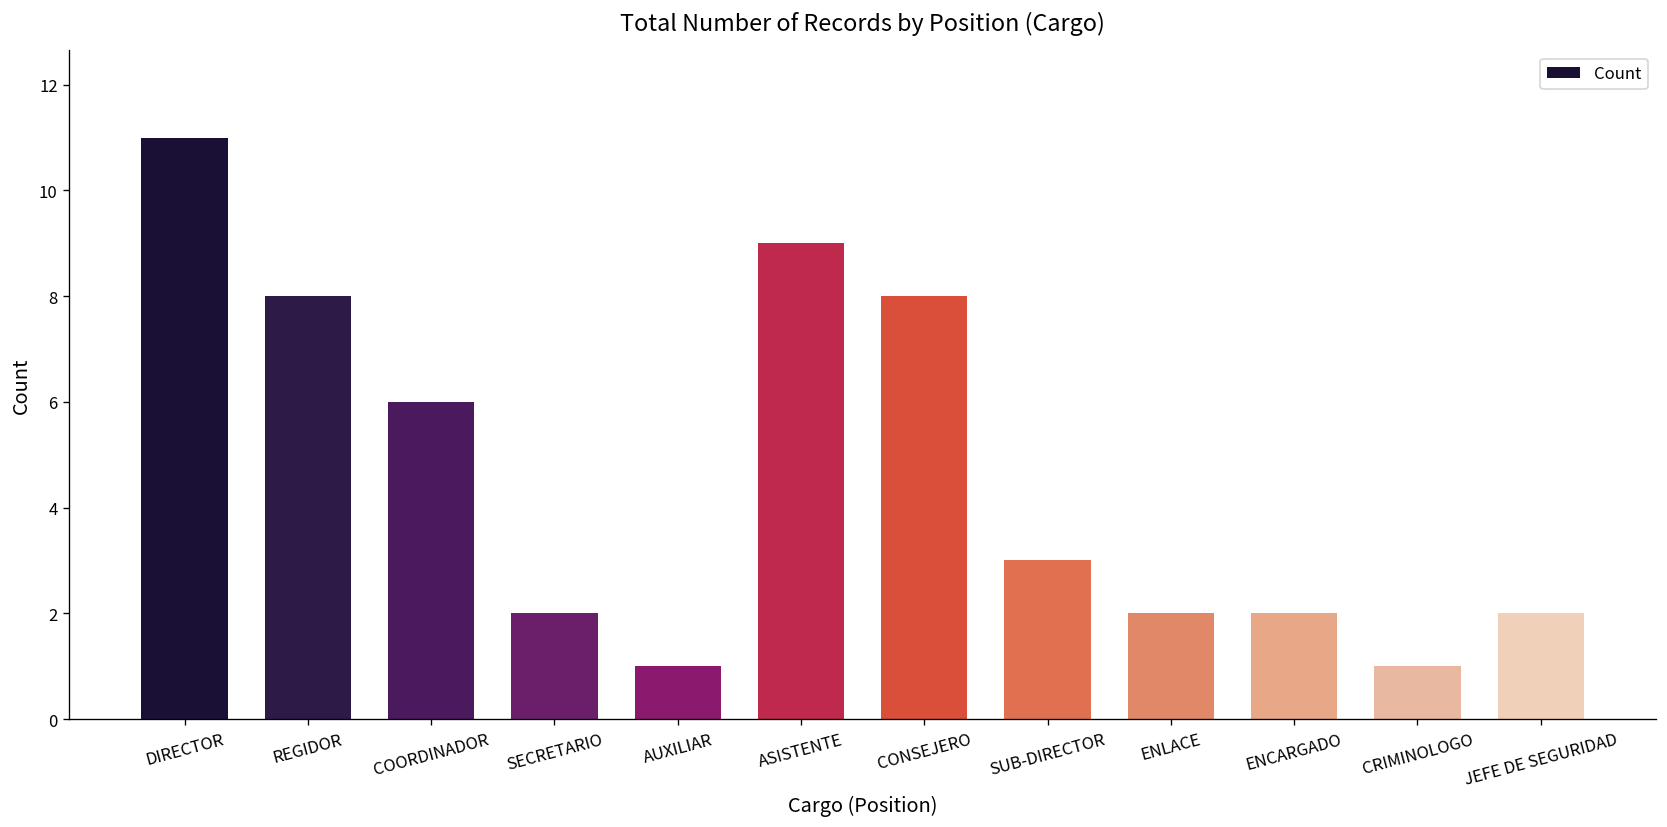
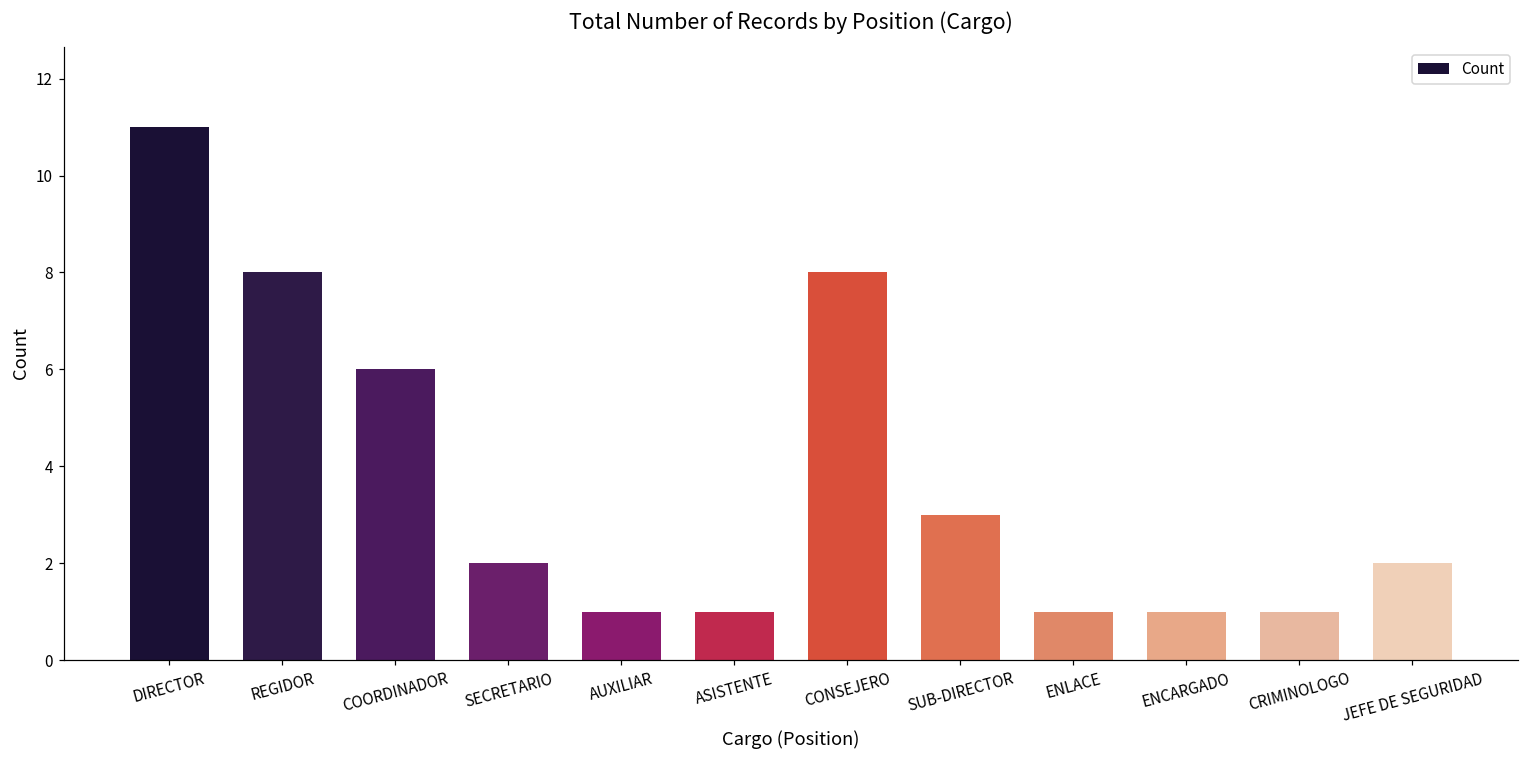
  {
    "DIRECTOR": 11,
    "REGIDOR": 8,
    "COORDINADOR": 6,
    "SECRETARIO": 2,
    "AUXILIAR": 1,
-   "ASISTENTE": 9,
+   "ASISTENTE": 1,
    "CONSEJERO": 8,
    "SUB-DIRECTOR": 3,
-   "ENLACE": 2,
-   "ENCARGADO": 2,
+   "ENLACE": 1,
+   "ENCARGADO": 1,
    "CRIMINOLOGO": 1,
    "JEFE DE SEGURIDAD": 2
  }
